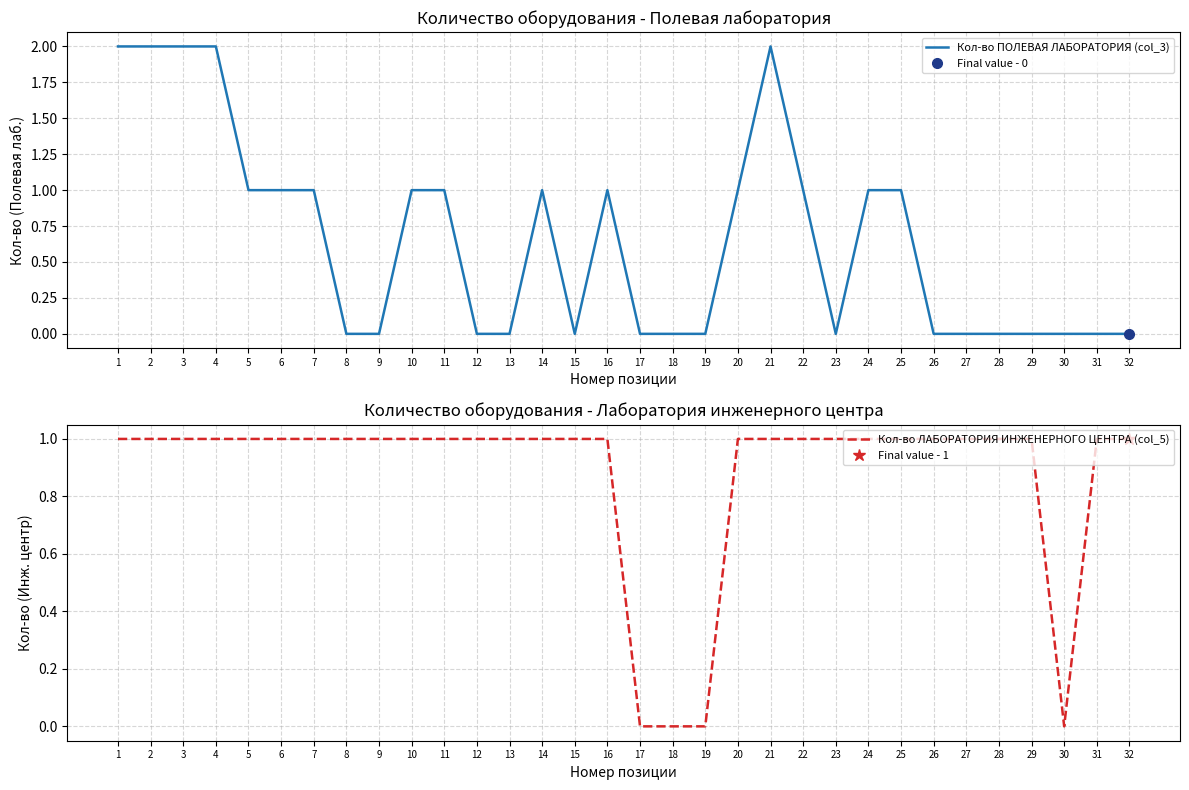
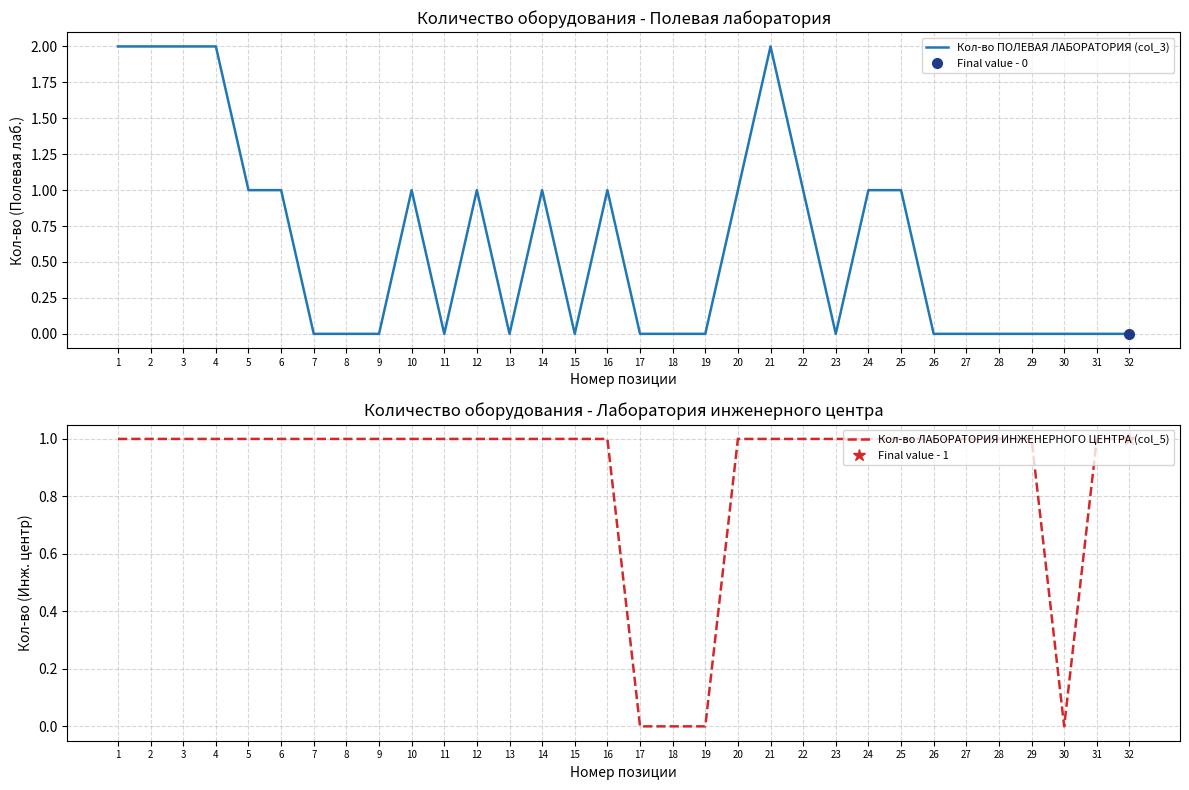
  {
    "Количество оборудования - Полевая лаборатория": {
      "Кол-во ПОЛЕВАЯ ЛАБОРАТОРИЯ (col_3)": {
        "1": 2,
        "2": 2,
        "3": 2,
        "4": 2,
        "5": 1,
        "6": 1,
-       "7": 1,
+       "7": 0,
        "8": 0,
        "9": 0,
        "10": 1,
-       "11": 1,
-       "12": 0,
+       "11": 0,
+       "12": 1,
        "13": 0,
        "14": 1,
        "15": 0,
        "16": 1,
        "17": 0,
        "18": 0,
        "19": 0,
        "20": 1,
        "21": 2,
        "22": 1,
        "23": 0,
        "24": 1,
        "25": 1,
        "26": 0,
        "27": 0,
        "28": 0,
        "29": 0,
        "30": 0,
        "31": 0
      }
    }
  }
